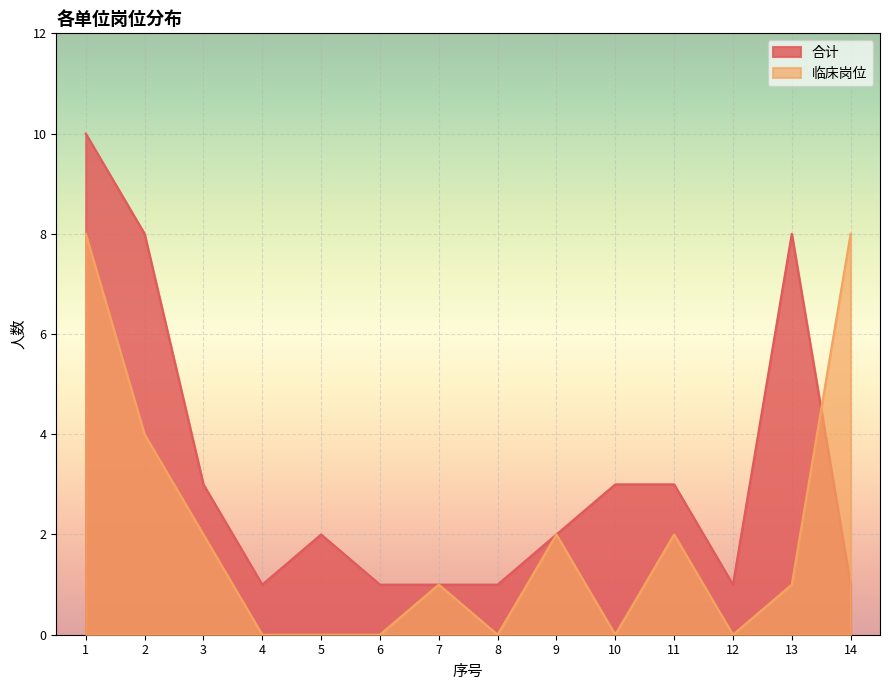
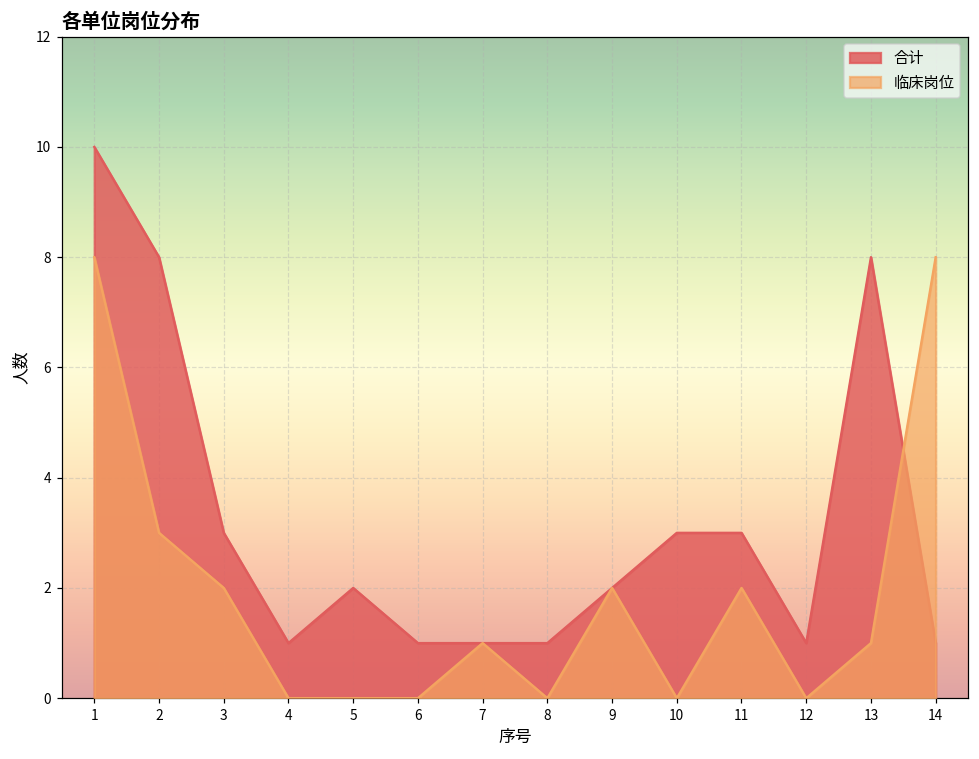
  {
    "合计": {
      "1": 10,
      "2": 8,
      "3": 3,
      "4": 1,
      "5": 2,
      "6": 1,
      "8": 1,
      "10": 3,
      "11": 3,
      "12": 1,
      "13": 8,
      "14": 1
    },
    "临床岗位": {
      "1": 8,
-     "2": 4,
+     "2": 3,
      "3": 2,
      "4": 0,
      "5": 0,
      "6": 0,
      "8": 0,
      "10": 0,
      "11": 2,
      "12": 0,
      "13": 1,
      "14": 8
    }
  }
